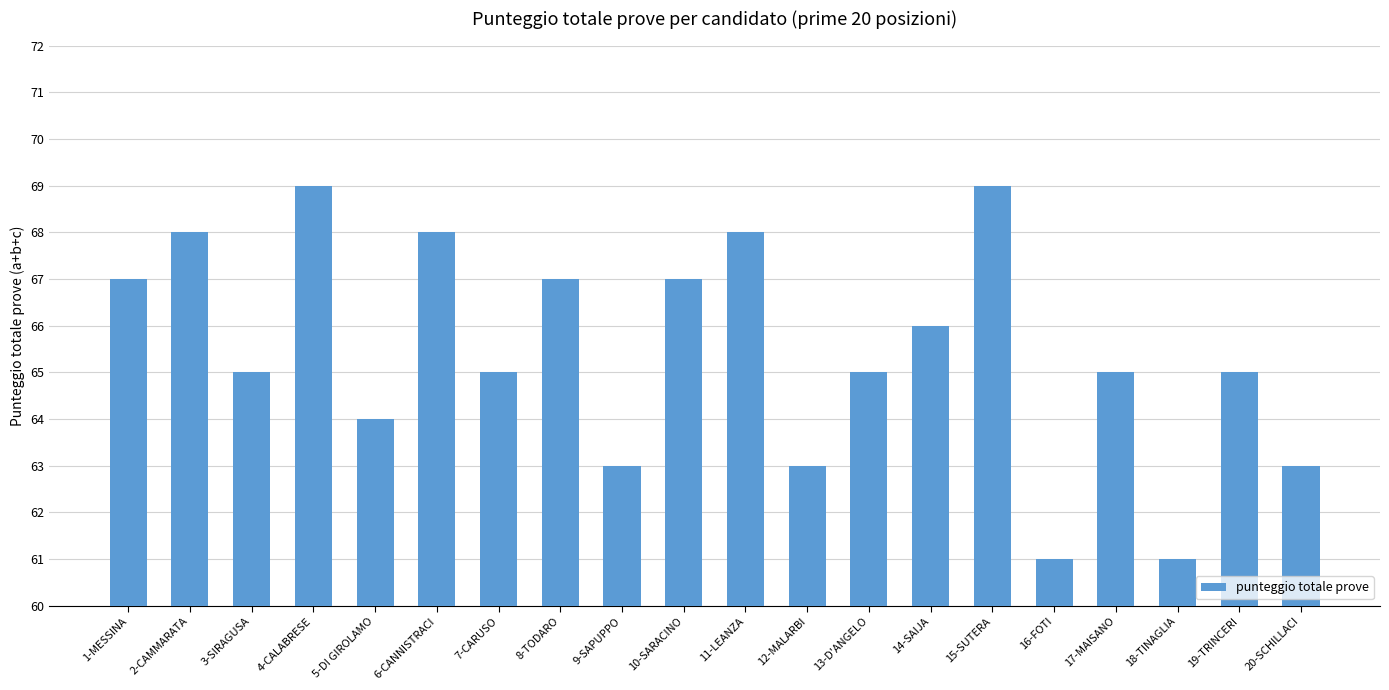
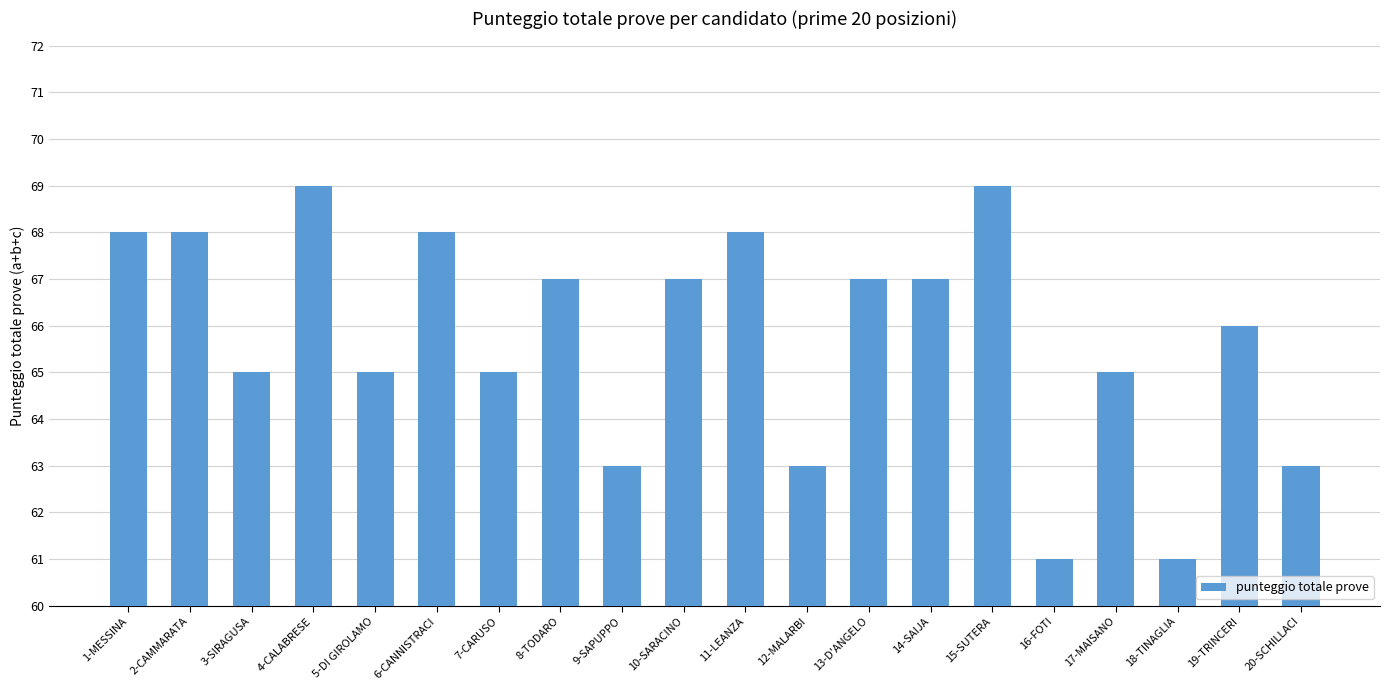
  {
-   "1-MESSINA": 67,
+   "1-MESSINA": 68,
    "2-CAMMARATA": 68,
    "3-SIRAGUSA": 65,
    "4-CALABRESE": 69,
-   "5-DI GIROLAMO": 64,
+   "5-DI GIROLAMO": 65,
    "6-CANNISTRACI": 68,
    "7-CARUSO": 65,
    "8-TODARO": 67,
    "9-SAPUPPO": 63,
    "10-SARACINO": 67,
    "11-LEANZA": 68,
    "12-MALARBI": 63,
-   "13-D'ANGELO": 65,
-   "14-SAIJA": 66,
+   "13-D'ANGELO": 67,
+   "14-SAIJA": 67,
    "15-SUTERA": 69,
    "16-FOTI": 61,
    "17-MAISANO": 65,
    "18-TINAGLIA": 61,
-   "19-TRINCERI": 65,
+   "19-TRINCERI": 66,
    "20-SCHILLACI": 63
  }
